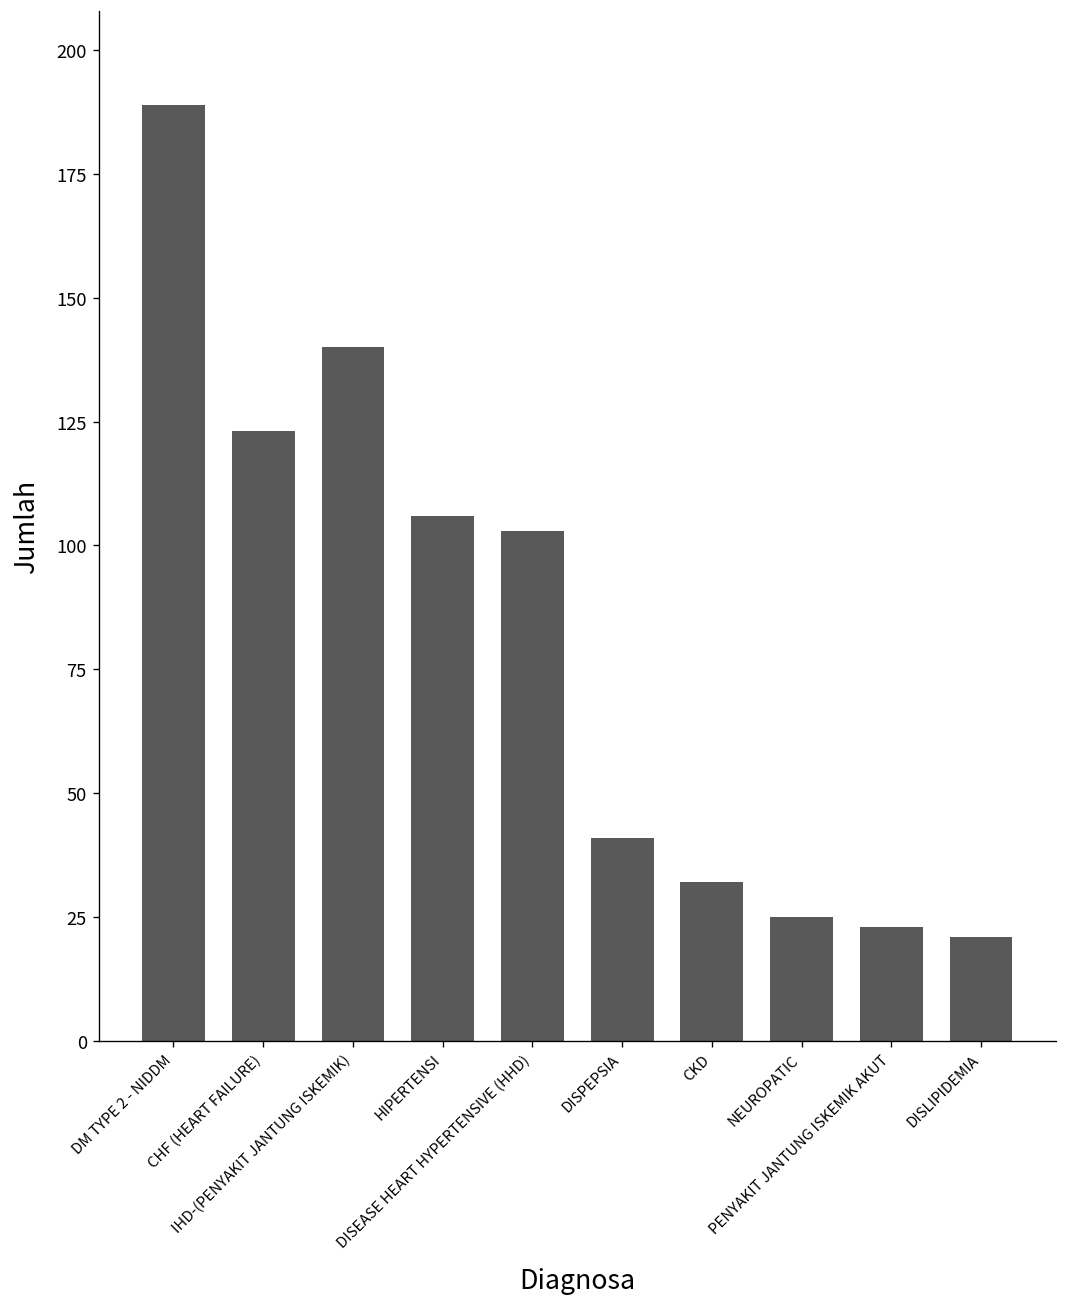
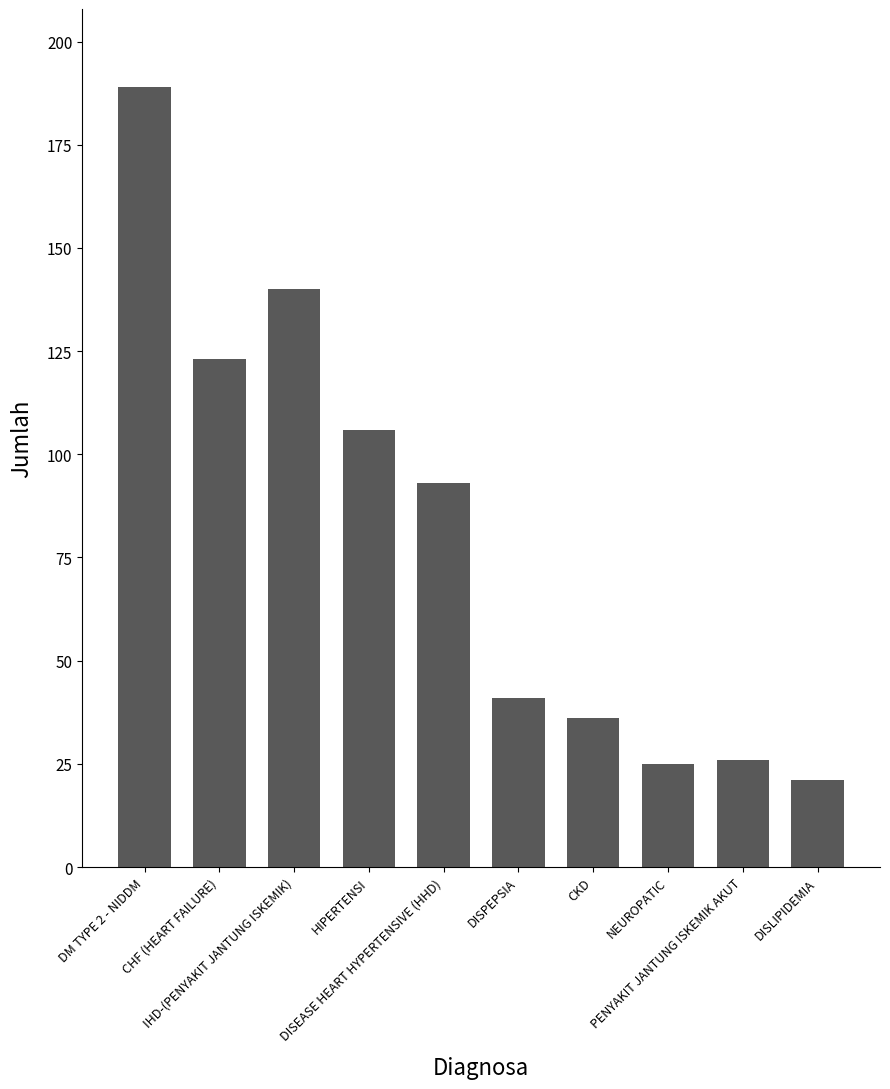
  {
    "DM TYPE 2 - NIDDM": 189,
    "CHF (HEART FAILURE)": 123,
    "IHD-(PENYAKIT JANTUNG ISKEMIK)": 140,
    "HIPERTENSI": 106,
-   "DISEASE HEART HYPERTENSIVE (HHD)": 103,
+   "DISEASE HEART HYPERTENSIVE (HHD)": 93,
    "DISPEPSIA": 41,
-   "CKD": 32,
+   "CKD": 36,
    "NEUROPATIC": 25,
-   "PENYAKIT JANTUNG ISKEMIK AKUT": 23,
+   "PENYAKIT JANTUNG ISKEMIK AKUT": 26,
    "DISLIPIDEMIA": 21
  }
